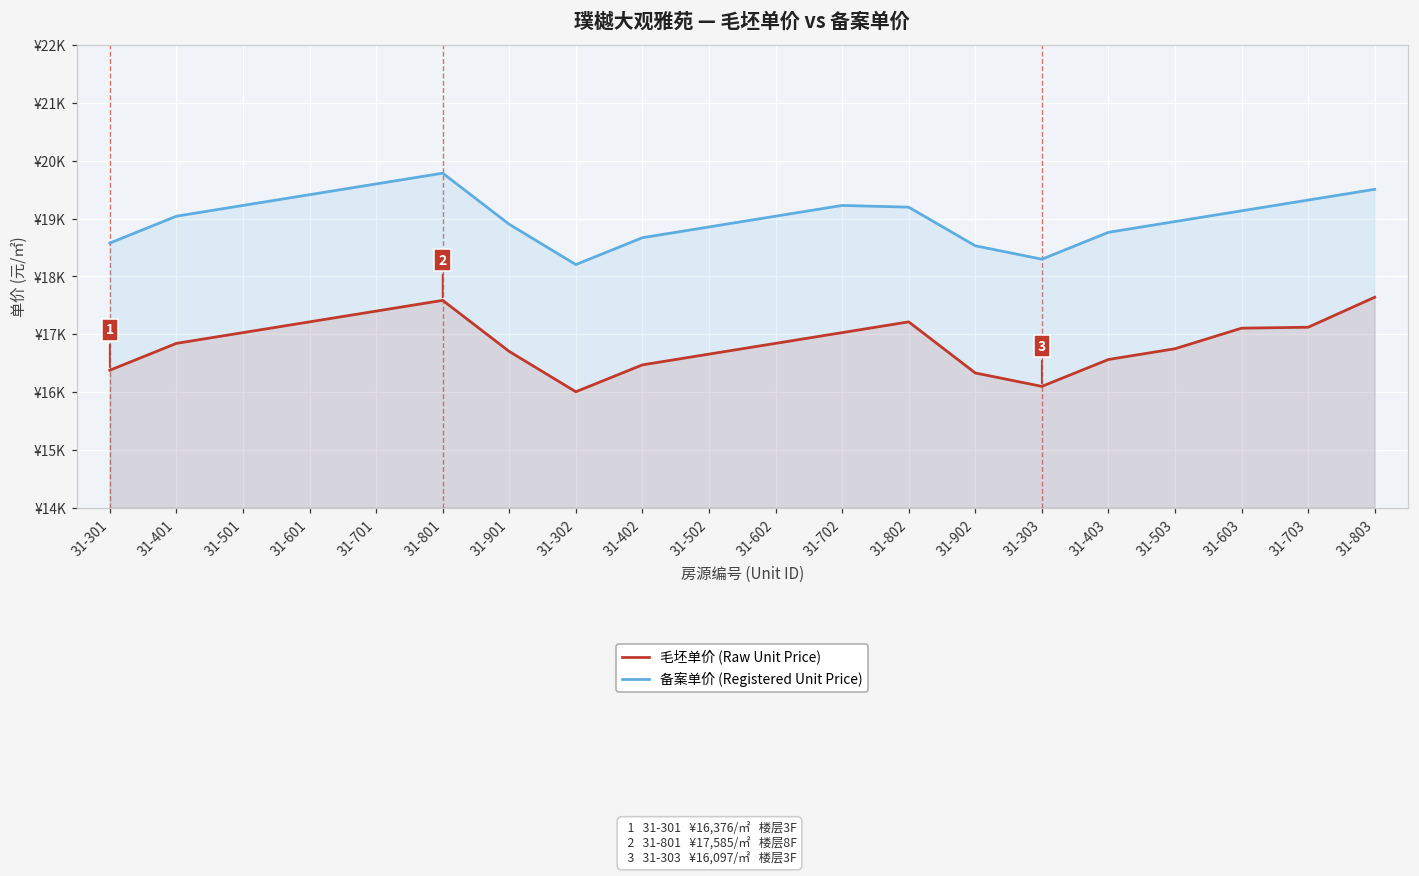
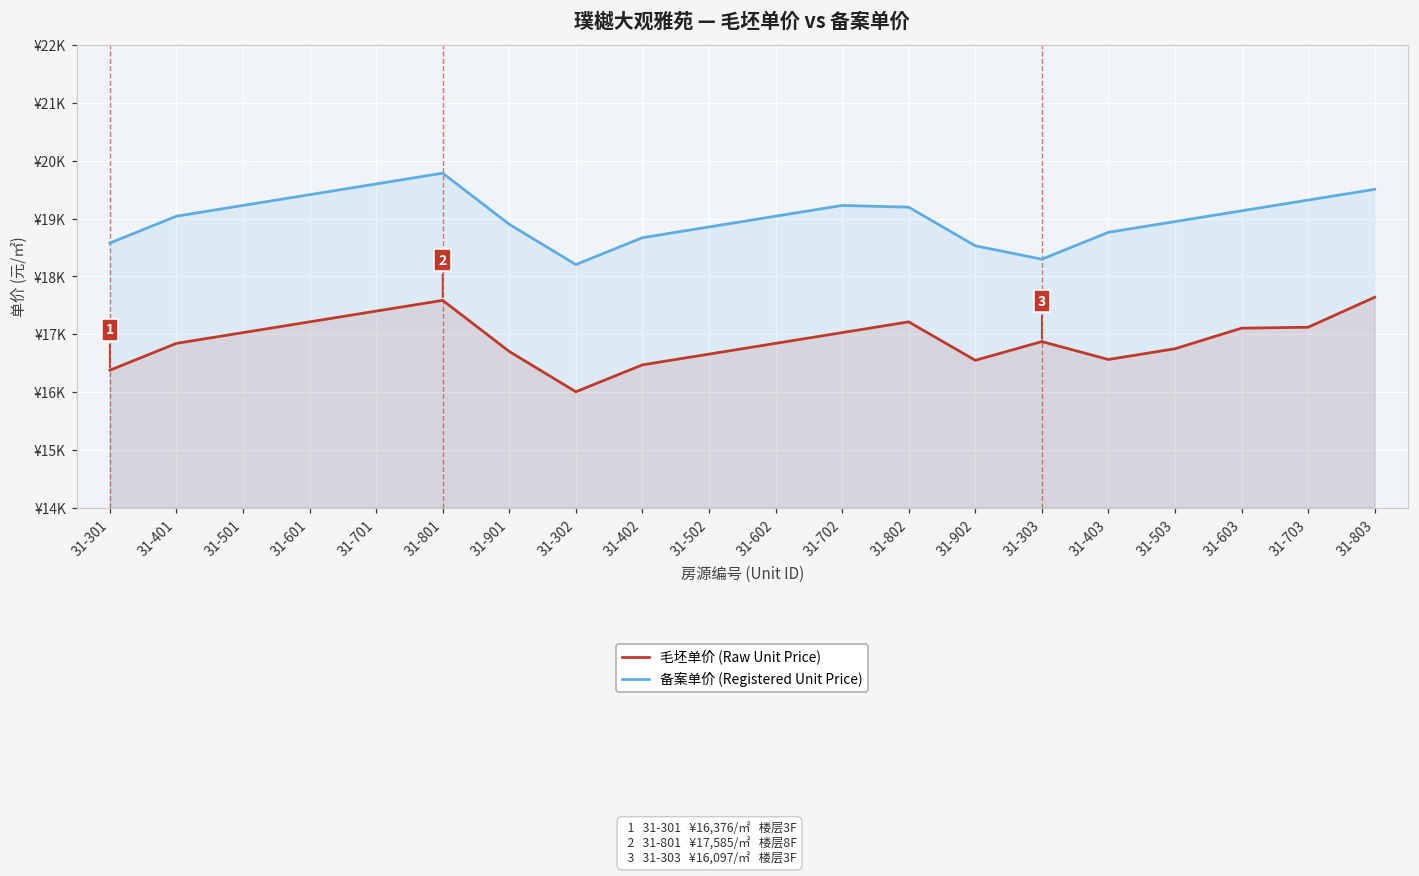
  {
    "毛坯单价 (Raw Unit Price)": {
      "31-401": "¥16800",
      "31-501": "¥17000",
      "31-601": "¥17200",
      "31-701": "¥17400",
      "31-901": "¥16700",
      "31-302": "¥16000",
      "31-402": "¥16500",
      "31-502": "¥16700",
      "31-602": "¥16800",
      "31-702": "¥17000",
      "31-802": "¥17200",
-     "31-902": "¥16300",
-     "31-303": "¥16100",
+     "31-902": "¥16500",
+     "31-303": "¥16900",
      "31-403": "¥16600",
      "31-503": "¥16700",
      "31-603": "¥17100",
      "31-703": "¥17100",
      "31-803": "¥17600"
    },
    "备案单价 (Registered Unit Price)": {
      "31-301": "¥18600",
      "31-401": "¥19000",
      "31-501": "¥19200",
      "31-601": "¥19400",
      "31-701": "¥19600",
      "31-801": "¥19800",
      "31-901": "¥18900",
      "31-302": "¥18200",
      "31-402": "¥18700",
      "31-502": "¥18900",
      "31-602": "¥19000",
      "31-702": "¥19200",
      "31-802": "¥19200",
      "31-902": "¥18500",
      "31-303": "¥18300",
      "31-403": "¥18800",
      "31-503": "¥18900",
      "31-603": "¥19100",
      "31-703": "¥19300",
      "31-803": "¥19500"
    }
  }
